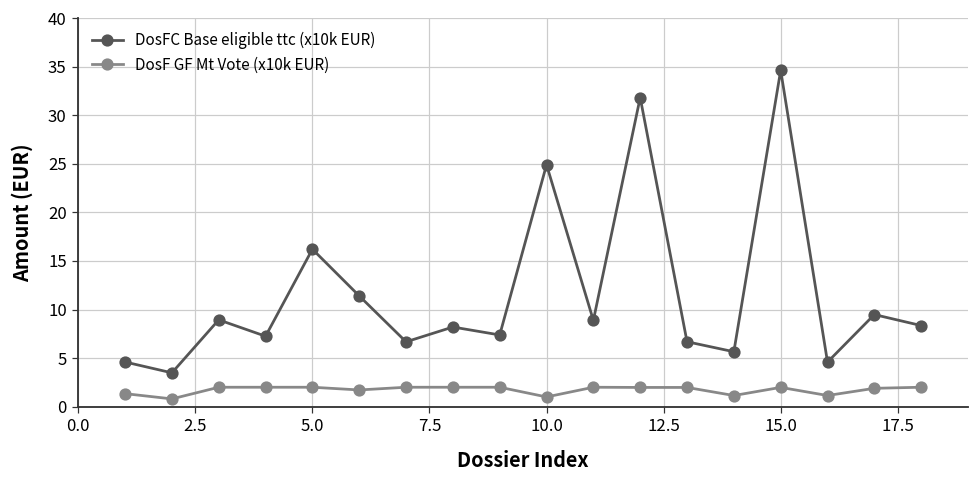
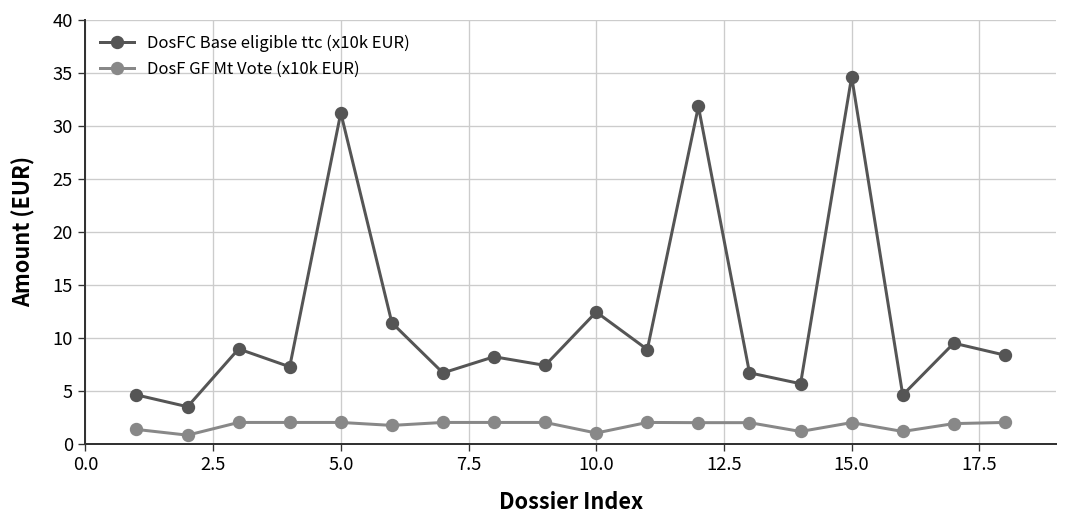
  {
    "DosFC Base eligible ttc (x10k EUR)": {
-     "5.0": 16,
-     "10.0": 25,
+     "5.0": 31,
+     "10.0": 12,
      "15.0": 35
    },
    "DosF GF Mt Vote (x10k EUR)": {
      "5.0": 2,
      "10.0": 1,
      "15.0": 2
    }
  }
